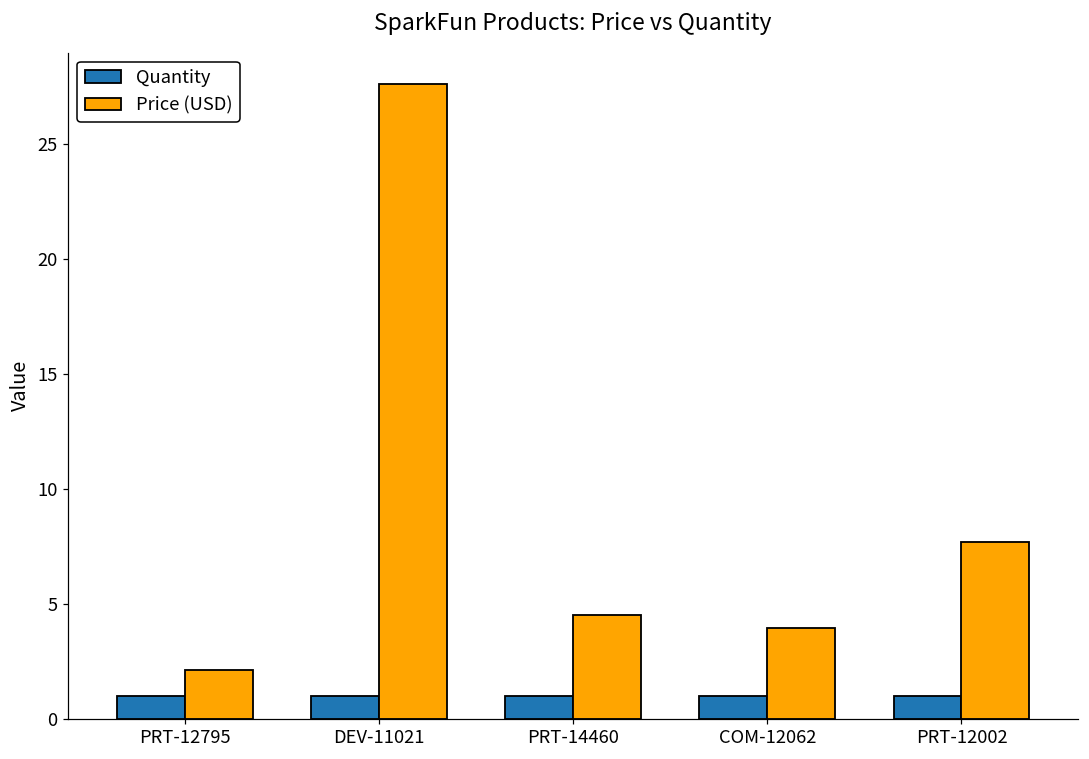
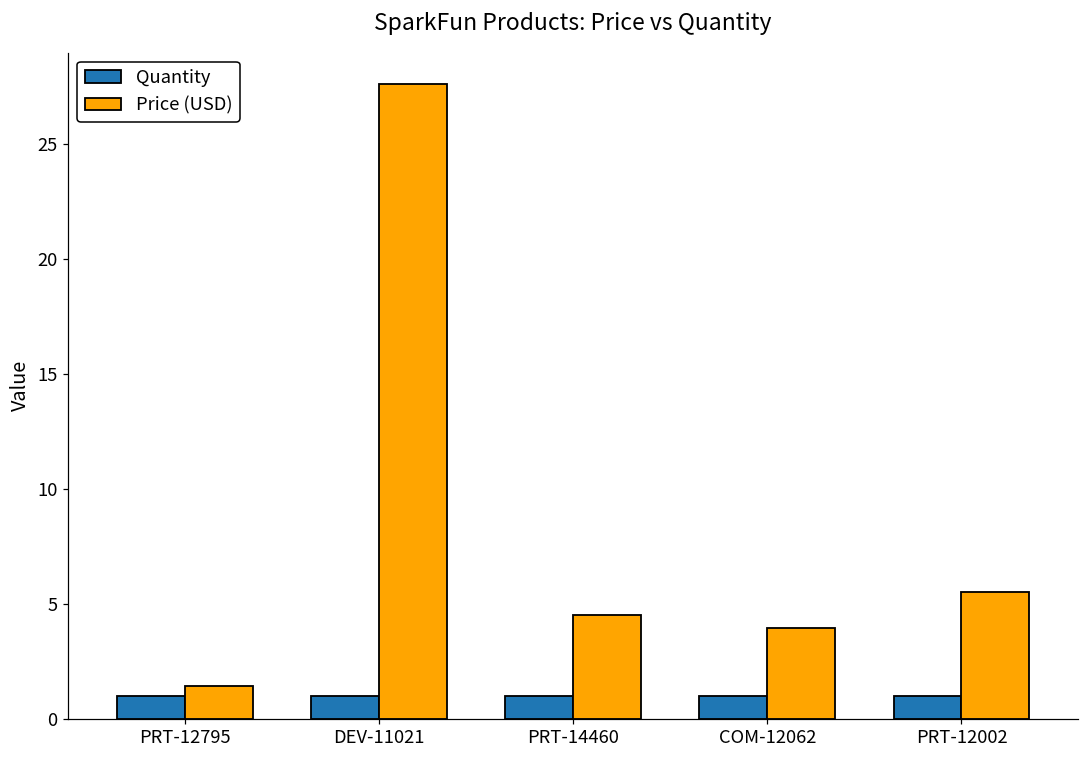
  {
    "Quantity": {
      "PRT-12795": 1.0,
      "DEV-11021": 1.0,
      "PRT-14460": 1.0,
      "COM-12062": 1.0,
      "PRT-12002": 1.0
    },
    "Price (USD)": {
-     "PRT-12795": 2.1,
+     "PRT-12795": 1.4,
      "DEV-11021": 27.6,
      "PRT-14460": 4.5,
      "COM-12062": 4.0,
-     "PRT-12002": 7.7
+     "PRT-12002": 5.5
    }
  }
